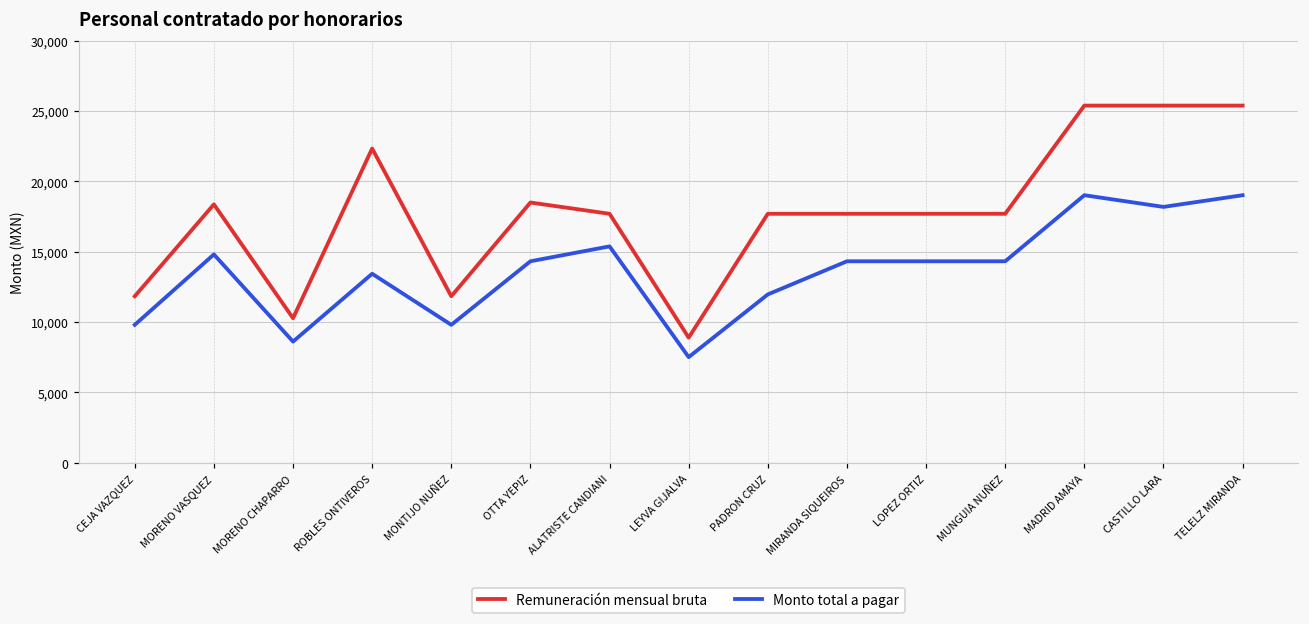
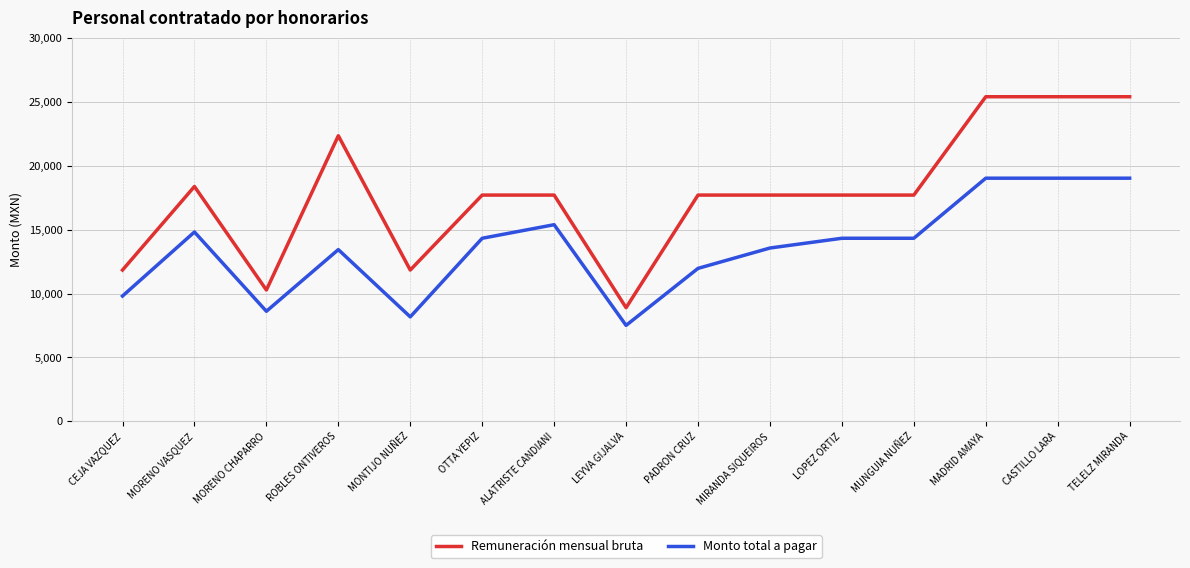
  {
    "Remuneración mensual bruta": {
      "CEJA VAZQUEZ": "11,800",
      "MORENO VASQUEZ": "18,400",
      "MORENO CHAPARRO": "10,300",
      "ROBLES ONTIVEROS": "22,300",
      "MONTIJO NUÑEZ": "11,800",
-     "OTTA YEPIZ": "18,500",
+     "OTTA YEPIZ": "17,700",
      "ALATRISTE CANDIANI": "17,700",
      "LEYVA GIJALVA": "8,900",
      "PADRON CRUZ": "17,700",
      "MIRANDA SIQUEIROS": "17,700",
      "LOPEZ ORTIZ": "17,700",
      "MUNGUIA NUÑEZ": "17,700",
      "MADRID AMAYA": "25,400",
      "CASTILLO LARA": "25,400",
      "TELELZ MIRANDA": "25,400"
    },
    "Monto total a pagar": {
      "CEJA VAZQUEZ": "9,800",
      "MORENO VASQUEZ": "14,800",
      "MORENO CHAPARRO": "8,600",
      "ROBLES ONTIVEROS": "13,400",
-     "MONTIJO NUÑEZ": "9,800",
+     "MONTIJO NUÑEZ": "8,200",
      "OTTA YEPIZ": "14,300",
      "ALATRISTE CANDIANI": "15,400",
      "LEYVA GIJALVA": "7,500",
      "PADRON CRUZ": "12,000",
-     "MIRANDA SIQUEIROS": "14,300",
+     "MIRANDA SIQUEIROS": "13,600",
      "LOPEZ ORTIZ": "14,300",
      "MUNGUIA NUÑEZ": "14,300",
      "MADRID AMAYA": "19,000",
-     "CASTILLO LARA": "18,200",
+     "CASTILLO LARA": "19,000",
      "TELELZ MIRANDA": "19,000"
    }
  }
